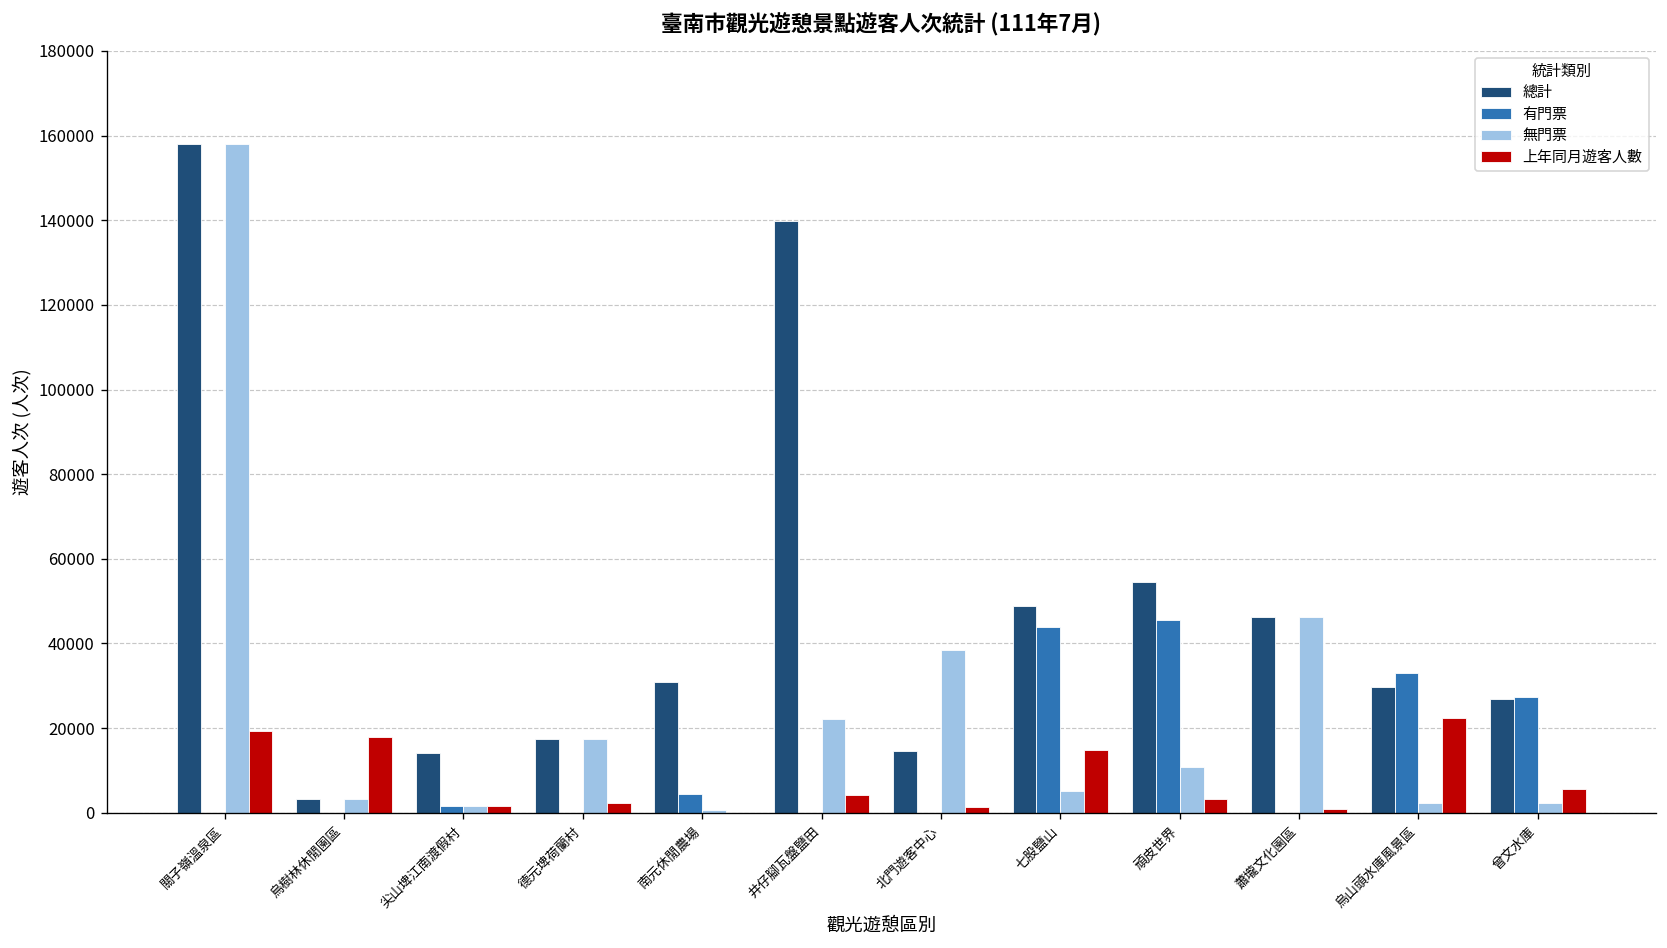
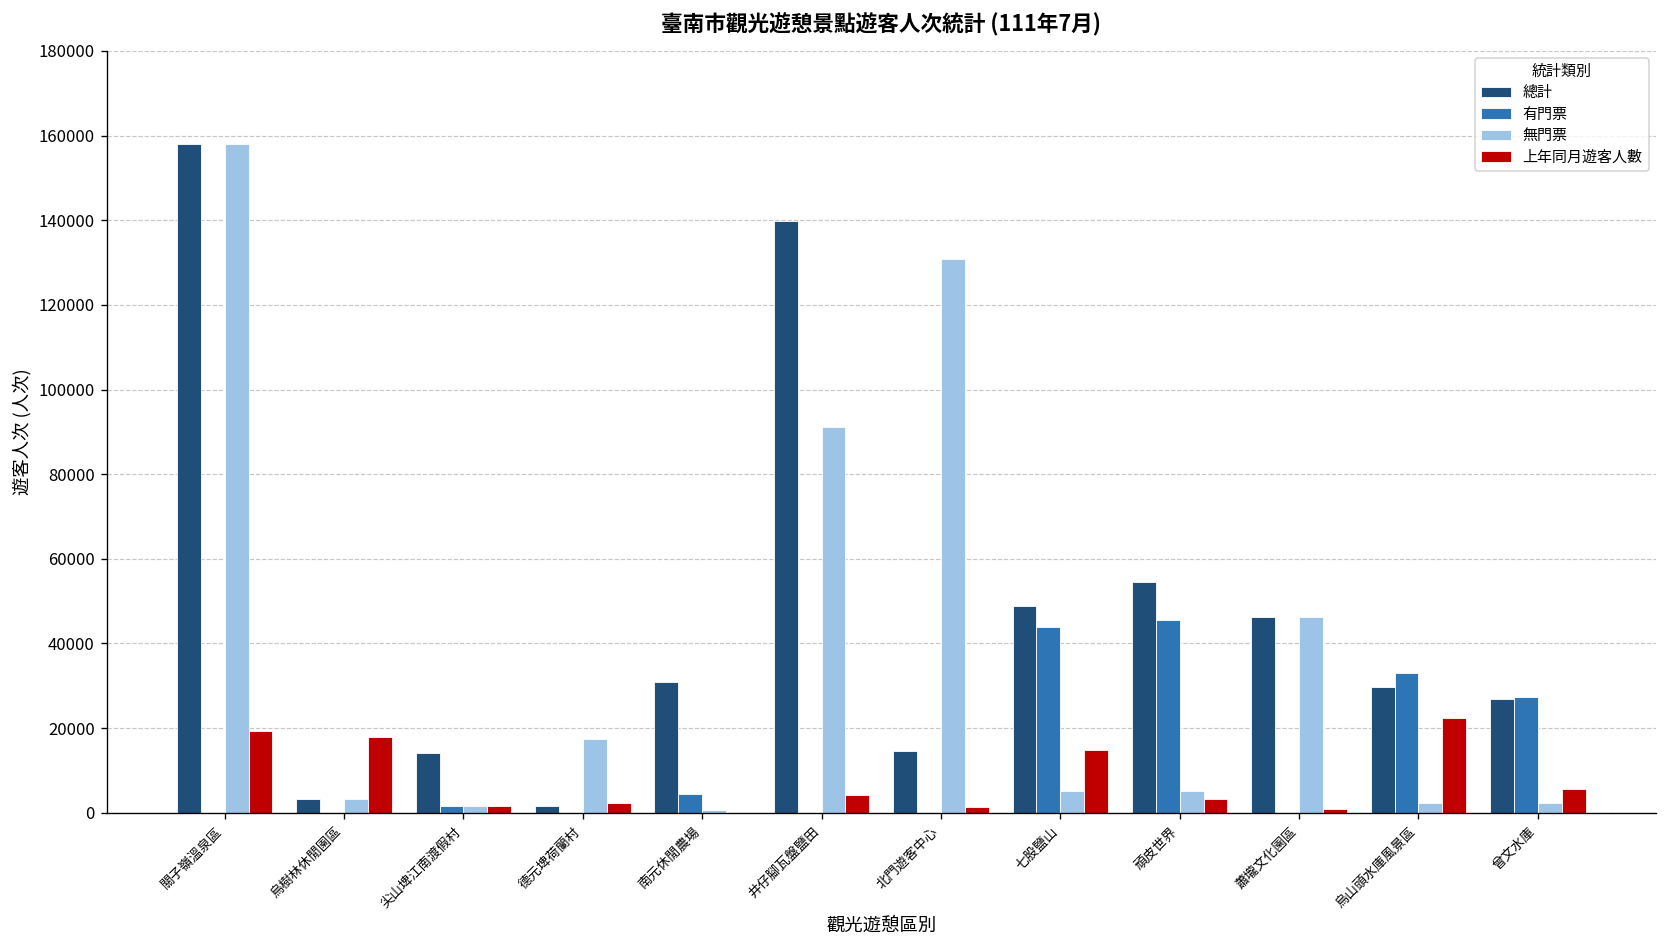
  {
    "總計": {
      "關子嶺溫泉區": 158000,
      "烏樹林休閒園區": 3000,
      "尖山埤江南渡假村": 14000,
-     "德元埤荷蘭村": 17000,
+     "德元埤荷蘭村": 2000,
      "南元休閒農場": 31000,
      "井仔腳瓦盤鹽田": 140000,
      "北門遊客中心": 15000,
      "七股鹽山": 49000,
      "頑皮世界": 54000,
      "蕭壠文化園區": 46000,
      "烏山頭水庫風景區": 30000,
      "曾文水庫": 27000
    },
    "有門票": {
      "關子嶺溫泉區": 0,
      "烏樹林休閒園區": 0,
      "尖山埤江南渡假村": 2000,
      "德元埤荷蘭村": 0,
      "南元休閒農場": 4000,
      "井仔腳瓦盤鹽田": 0,
      "北門遊客中心": 0,
      "七股鹽山": 44000,
      "頑皮世界": 45000,
      "蕭壠文化園區": 0,
      "烏山頭水庫風景區": 33000,
      "曾文水庫": 27000
    },
    "無門票": {
      "關子嶺溫泉區": 158000,
      "烏樹林休閒園區": 3000,
      "尖山埤江南渡假村": 2000,
      "德元埤荷蘭村": 17000,
-     "井仔腳瓦盤鹽田": 22000,
-     "北門遊客中心": 38000,
+     "井仔腳瓦盤鹽田": 91000,
+     "北門遊客中心": 131000,
      "七股鹽山": 5000,
-     "頑皮世界": 11000,
+     "頑皮世界": 5000,
      "蕭壠文化園區": 46000,
      "烏山頭水庫風景區": 2000,
      "曾文水庫": 2000
    },
    "上年同月遊客人數": {
      "關子嶺溫泉區": 19000,
      "烏樹林休閒園區": 18000,
      "尖山埤江南渡假村": 2000,
      "德元埤荷蘭村": 2000,
      "南元休閒農場": 0,
      "井仔腳瓦盤鹽田": 4000,
      "北門遊客中心": 1000,
      "七股鹽山": 15000,
      "頑皮世界": 3000,
      "蕭壠文化園區": 1000,
      "烏山頭水庫風景區": 22000,
      "曾文水庫": 6000
    }
  }
